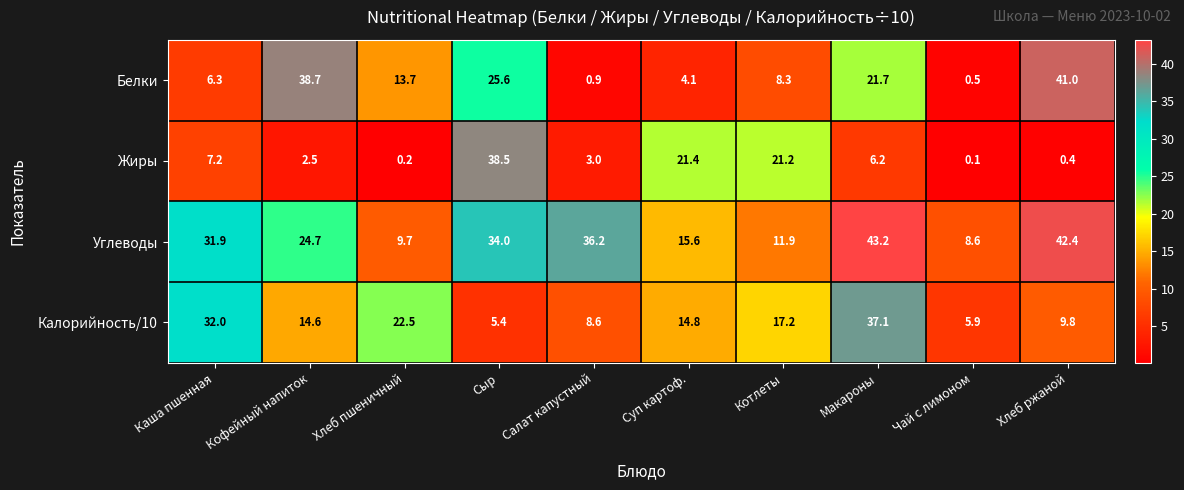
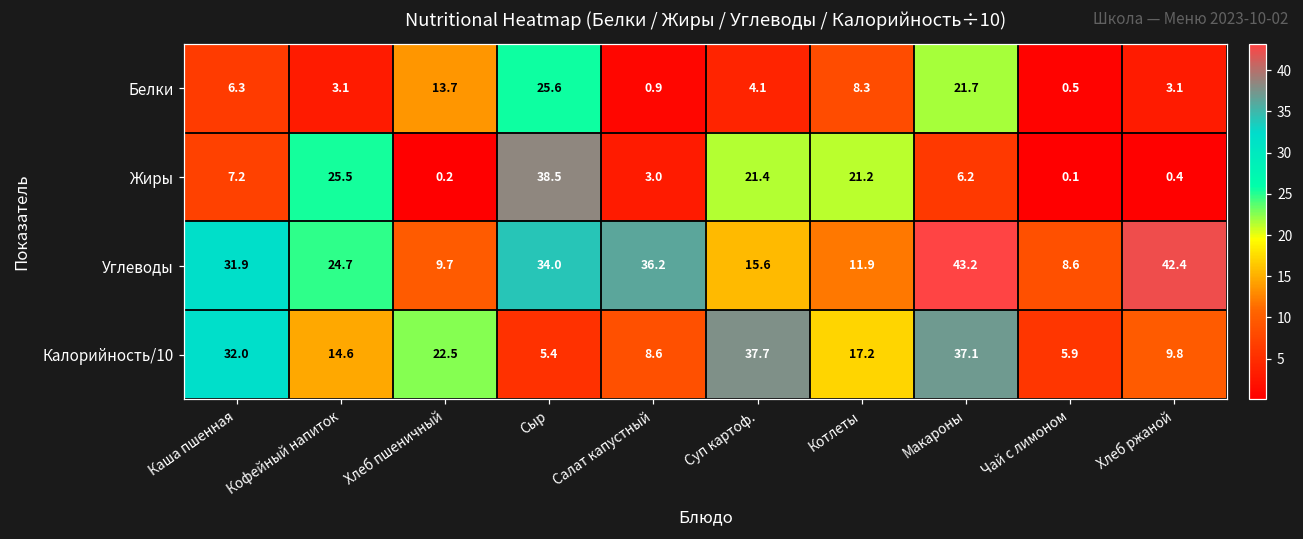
  {
    "Белки": {
      "Каша пшенная": 6.3,
-     "Кофейный напиток": 38.7,
+     "Кофейный напиток": 3.1,
      "Хлеб пшеничный": 13.7,
      "Сыр": 25.6,
      "Салат капустный": 0.9,
      "Суп картоф.": 4.1,
      "Котлеты": 8.3,
      "Макароны": 21.7,
      "Чай с лимоном": 0.5,
-     "Хлеб ржаной": 41.0
+     "Хлеб ржаной": 3.1
    },
    "Жиры": {
      "Каша пшенная": 7.2,
-     "Кофейный напиток": 2.5,
+     "Кофейный напиток": 25.5,
      "Хлеб пшеничный": 0.2,
      "Сыр": 38.5,
      "Салат капустный": 3.0,
      "Суп картоф.": 21.4,
      "Котлеты": 21.2,
      "Макароны": 6.2,
      "Чай с лимоном": 0.1,
      "Хлеб ржаной": 0.4
    },
    "Углеводы": {
      "Каша пшенная": 31.9,
      "Кофейный напиток": 24.7,
      "Хлеб пшеничный": 9.7,
      "Сыр": 34.0,
      "Салат капустный": 36.2,
      "Суп картоф.": 15.6,
      "Котлеты": 11.9,
      "Макароны": 43.2,
      "Чай с лимоном": 8.6,
      "Хлеб ржаной": 42.4
    },
    "Калорийность/10": {
      "Каша пшенная": 32.0,
      "Кофейный напиток": 14.6,
      "Хлеб пшеничный": 22.5,
      "Сыр": 5.4,
      "Салат капустный": 8.6,
-     "Суп картоф.": 14.8,
+     "Суп картоф.": 37.7,
      "Котлеты": 17.2,
      "Макароны": 37.1,
      "Чай с лимоном": 5.9,
      "Хлеб ржаной": 9.8
    }
  }
